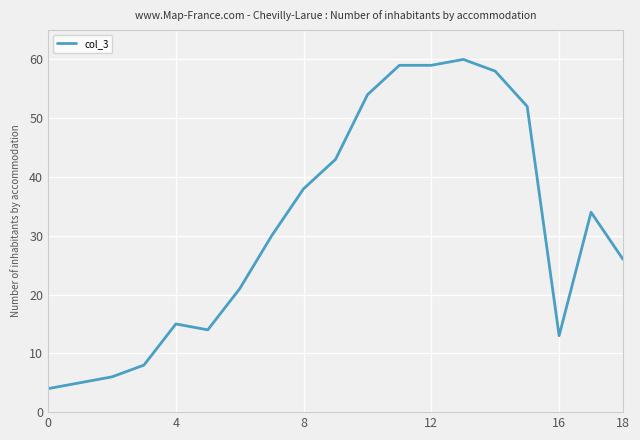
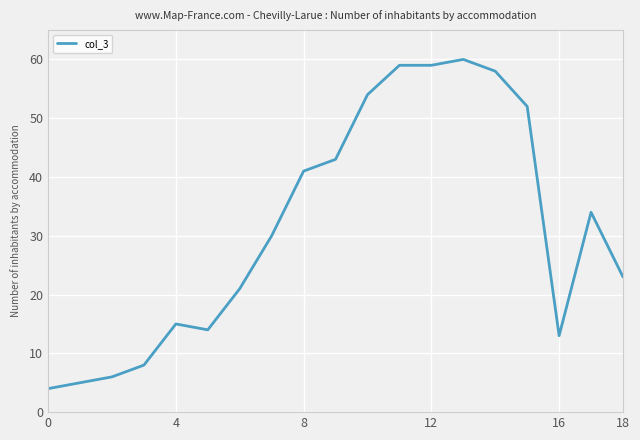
  {
    "0": 4,
    "4": 15,
-   "8": 38,
+   "8": 41,
    "12": 59,
    "16": 13,
-   "18": 26
+   "18": 23
  }
